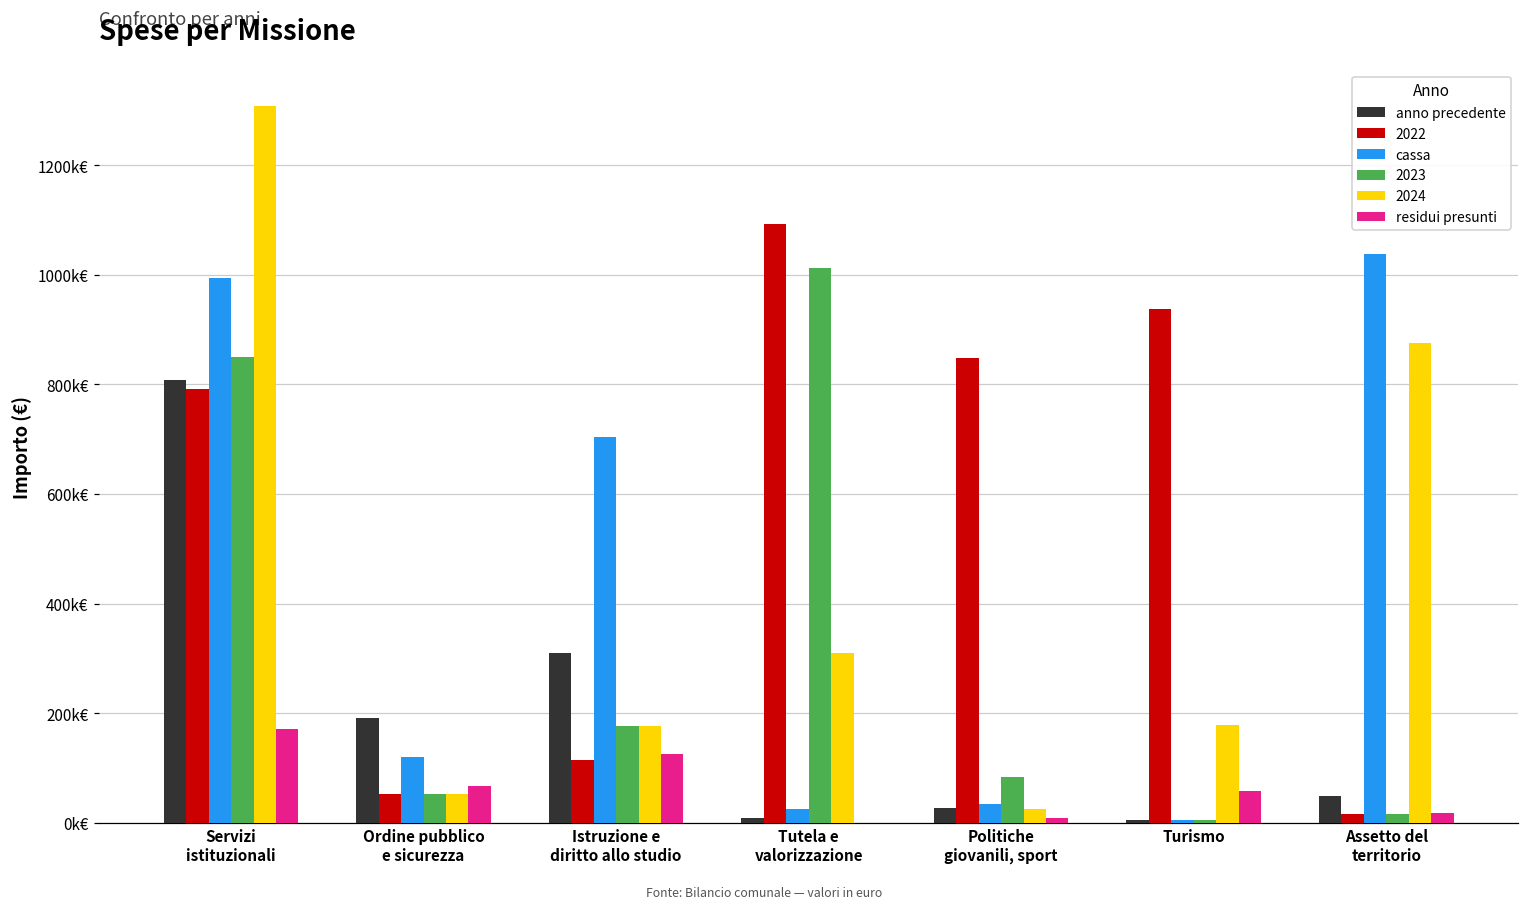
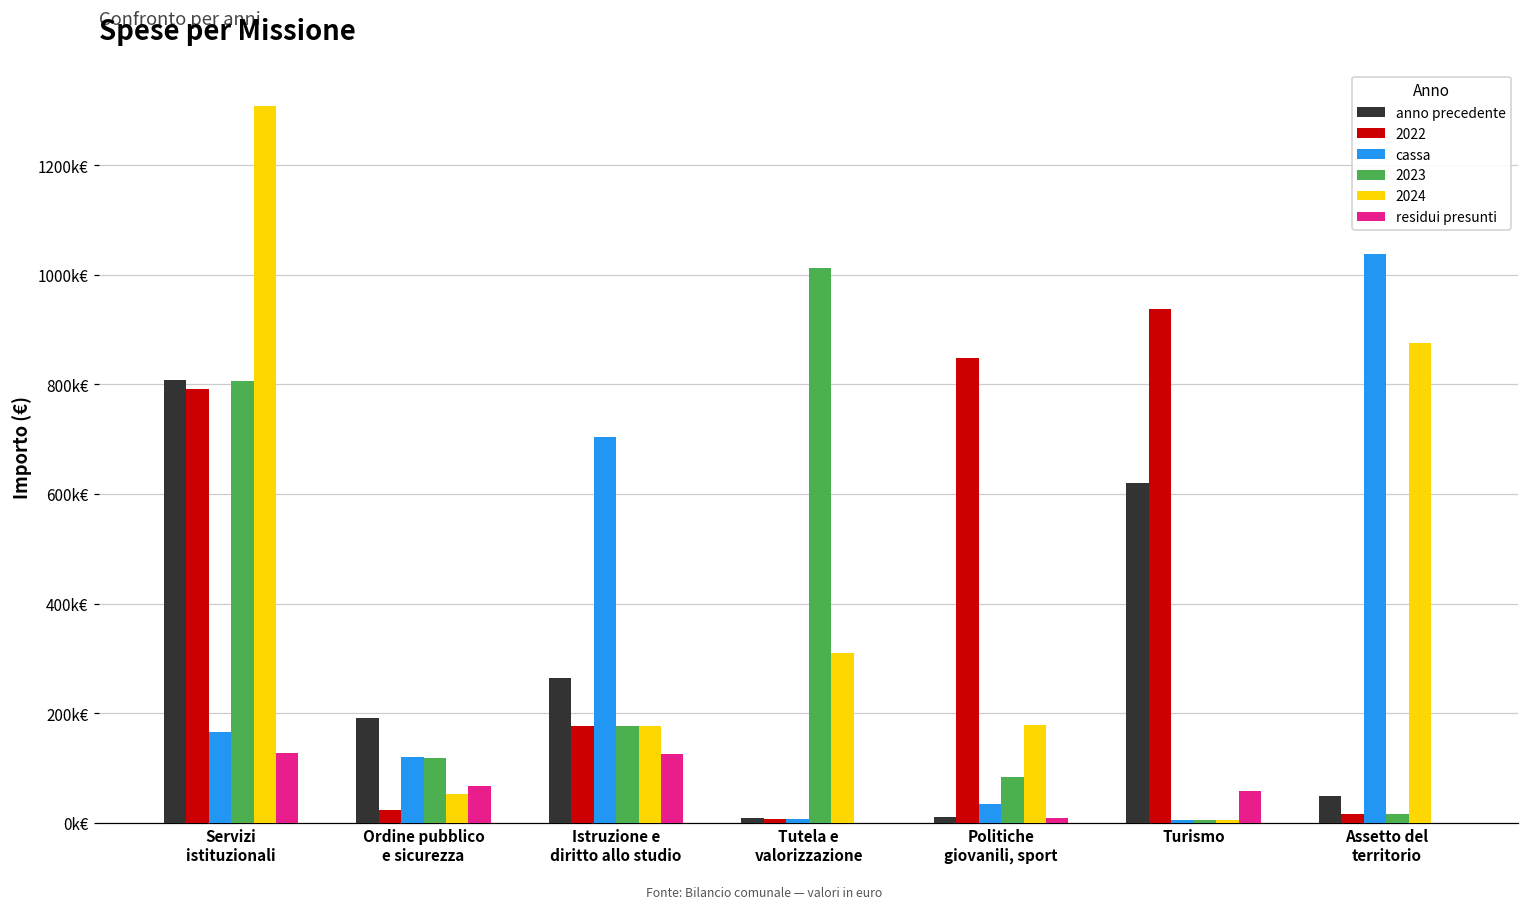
  {
    "anno precedente": {
      "Servizi istituzionali": "810k€",
      "Ordine pubblico e sicurezza": "190k€",
-     "Istruzione e diritto allo studio": "310k€",
+     "Istruzione e diritto allo studio": "270k€",
      "Tutela e valorizzazione": "10k€",
-     "Politiche giovanili, sport": "30k€",
-     "Turismo": "10k€",
+     "Politiche giovanili, sport": "10k€",
+     "Turismo": "620k€",
      "Assetto del territorio": "50k€"
    },
    "2022": {
      "Servizi istituzionali": "790k€",
-     "Ordine pubblico e sicurezza": "50k€",
-     "Istruzione e diritto allo studio": "110k€",
-     "Tutela e valorizzazione": "1090k€",
+     "Ordine pubblico e sicurezza": "20k€",
+     "Istruzione e diritto allo studio": "180k€",
+     "Tutela e valorizzazione": "10k€",
      "Politiche giovanili, sport": "850k€",
      "Turismo": "940k€",
      "Assetto del territorio": "20k€"
    },
    "cassa": {
-     "Servizi istituzionali": "990k€",
+     "Servizi istituzionali": "170k€",
      "Ordine pubblico e sicurezza": "120k€",
      "Istruzione e diritto allo studio": "700k€",
-     "Tutela e valorizzazione": "30k€",
+     "Tutela e valorizzazione": "10k€",
      "Politiche giovanili, sport": "30k€",
      "Turismo": "10k€",
      "Assetto del territorio": "1040k€"
    },
    "2023": {
-     "Servizi istituzionali": "850k€",
-     "Ordine pubblico e sicurezza": "50k€",
+     "Servizi istituzionali": "810k€",
+     "Ordine pubblico e sicurezza": "120k€",
      "Istruzione e diritto allo studio": "180k€",
      "Tutela e valorizzazione": "1010k€",
      "Politiche giovanili, sport": "80k€",
      "Turismo": "10k€",
      "Assetto del territorio": "20k€"
    },
    "2024": {
      "Servizi istituzionali": "1310k€",
      "Ordine pubblico e sicurezza": "50k€",
      "Istruzione e diritto allo studio": "180k€",
      "Tutela e valorizzazione": "310k€",
-     "Politiche giovanili, sport": "30k€",
-     "Turismo": "180k€",
+     "Politiche giovanili, sport": "180k€",
+     "Turismo": "10k€",
      "Assetto del territorio": "880k€"
    },
    "residui presunti": {
-     "Servizi istituzionali": "170k€",
+     "Servizi istituzionali": "130k€",
      "Ordine pubblico e sicurezza": "70k€",
      "Istruzione e diritto allo studio": "130k€",
      "Tutela e valorizzazione": "0k€",
      "Politiche giovanili, sport": "10k€",
      "Turismo": "60k€",
-     "Assetto del territorio": "20k€"
+     "Assetto del territorio": "0k€"
    }
  }
